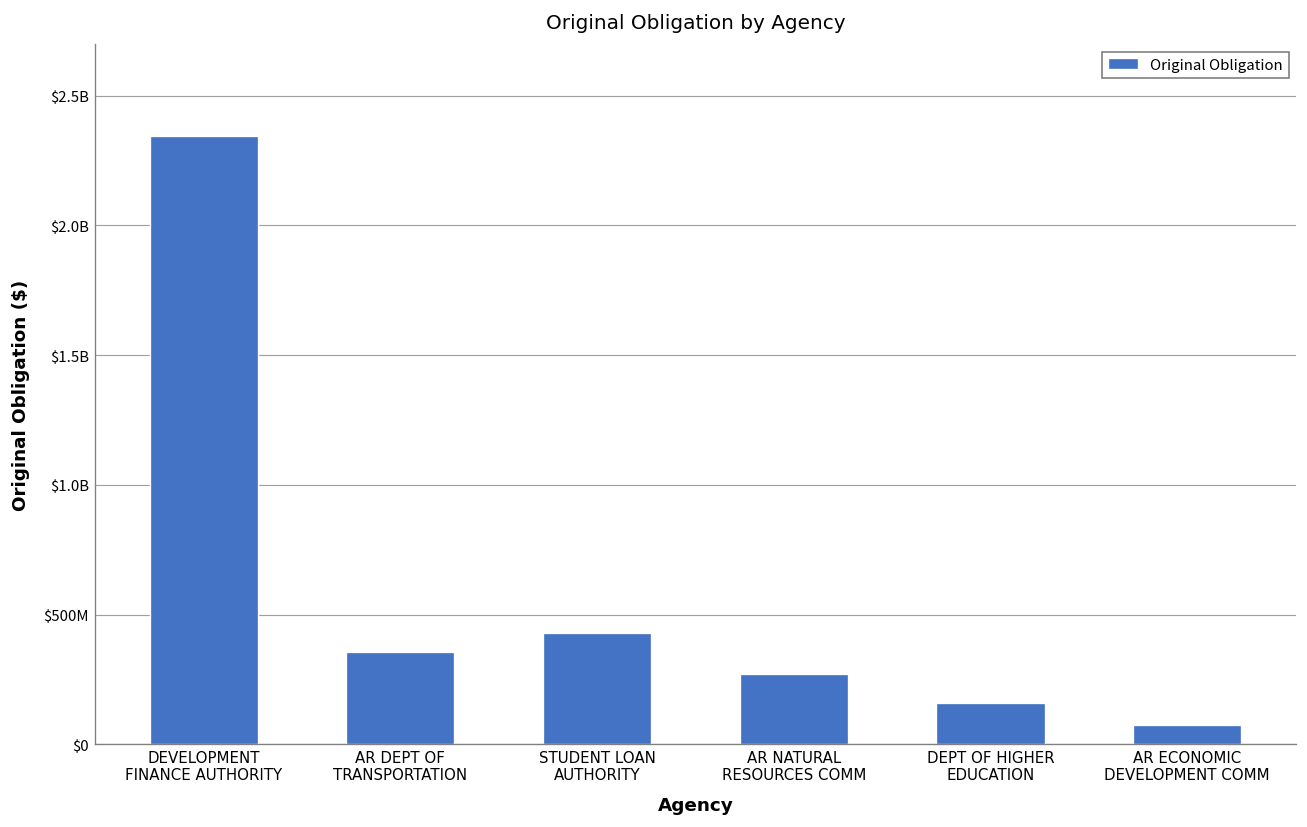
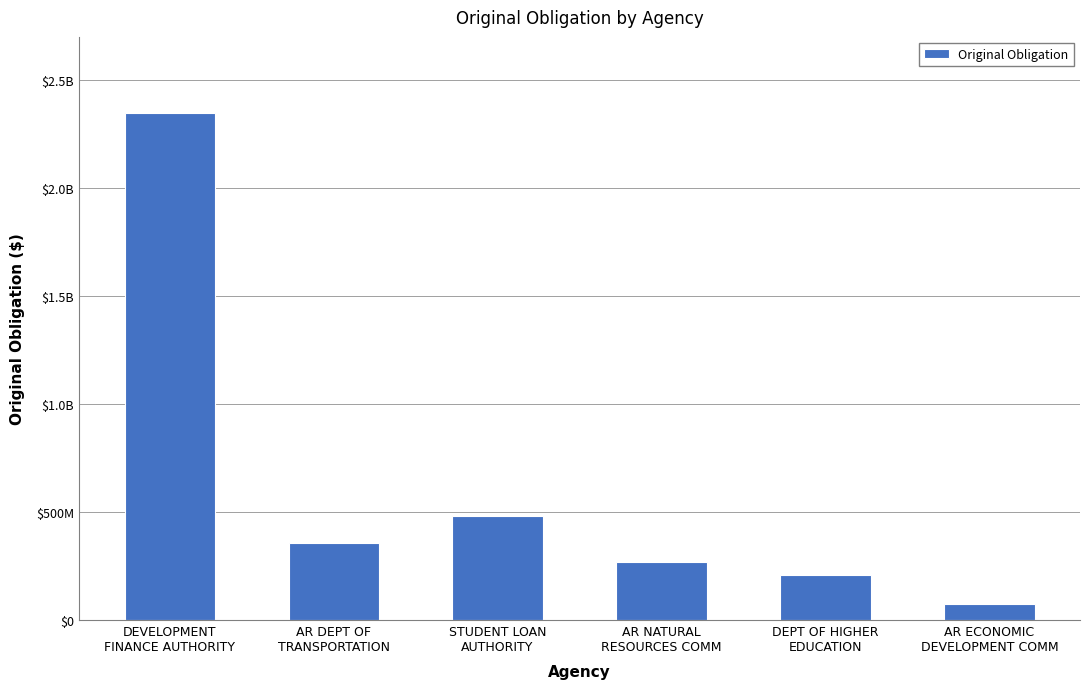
  {
    "DEVELOPMENT FINANCE AUTHORITY": "$2350000000",
    "AR DEPT OF TRANSPORTATION": "$350000000",
-   "STUDENT LOAN AUTHORITY": "$430000000",
+   "STUDENT LOAN AUTHORITY": "$480000000",
    "AR NATURAL RESOURCES COMM": "$270000000",
-   "DEPT OF HIGHER EDUCATION": "$160000000",
+   "DEPT OF HIGHER EDUCATION": "$210000000",
    "AR ECONOMIC DEVELOPMENT COMM": "$80000000"
  }
